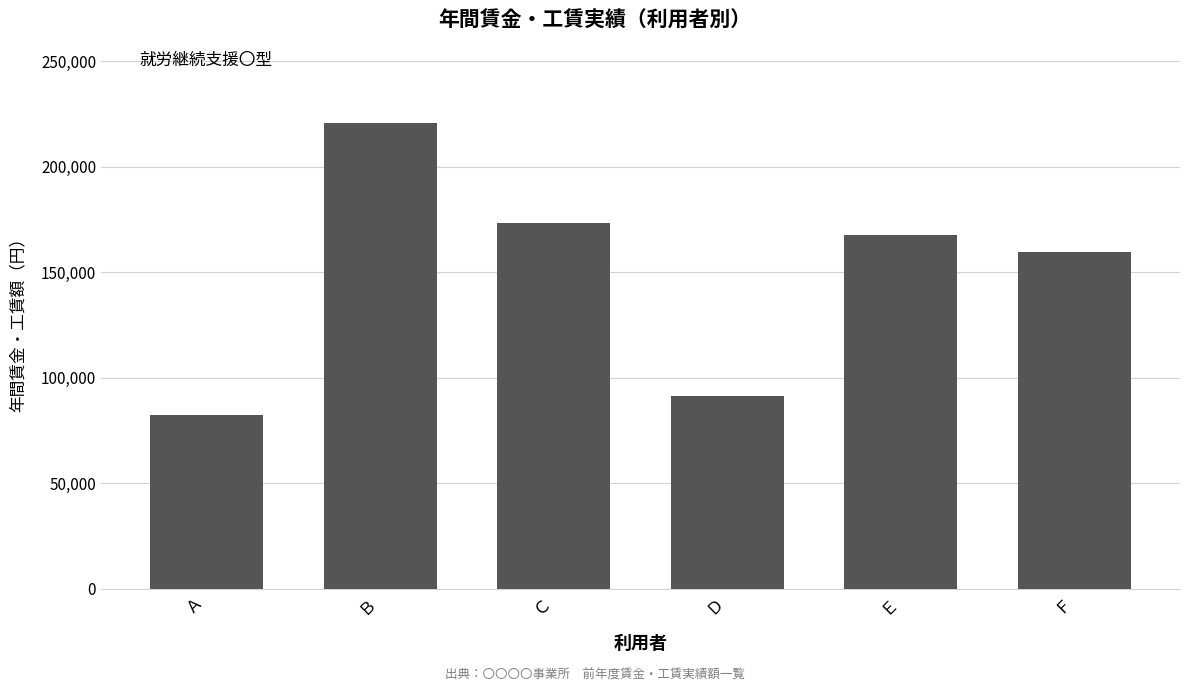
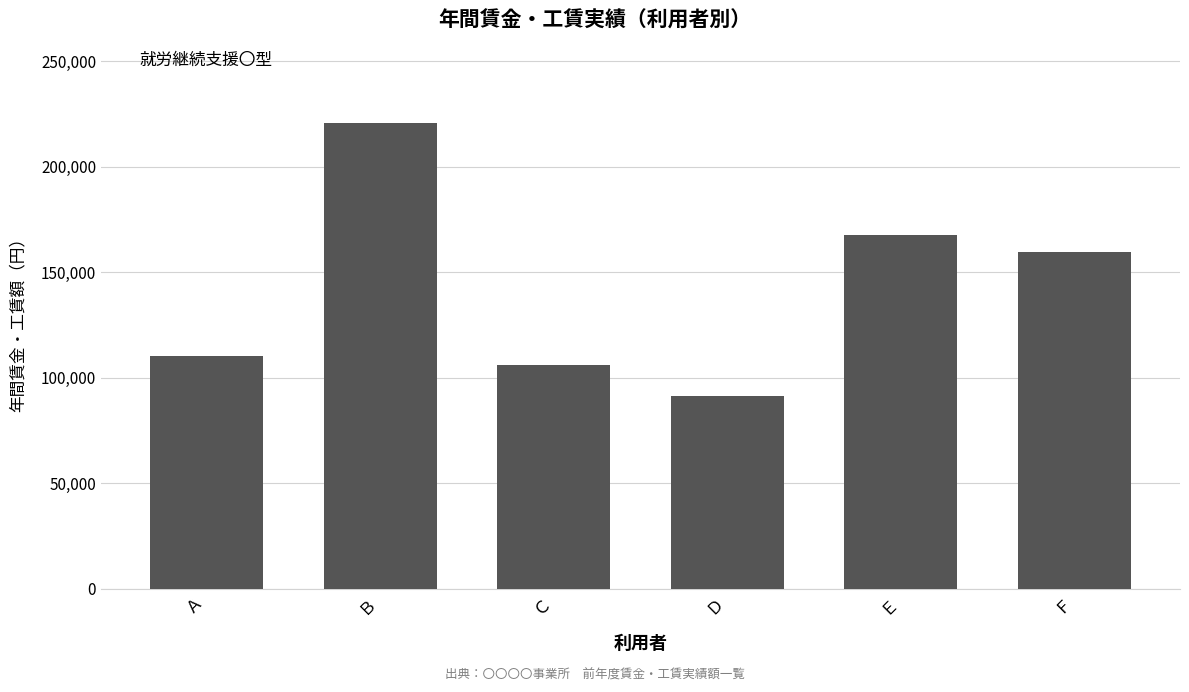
  {
-   "Ａ": "82,000",
+   "Ａ": "110,000",
    "Ｂ": "221,000",
-   "Ｃ": "173,000",
+   "Ｃ": "106,000",
    "Ｄ": "92,000",
    "Ｅ": "168,000",
    "Ｆ": "159,000"
  }
